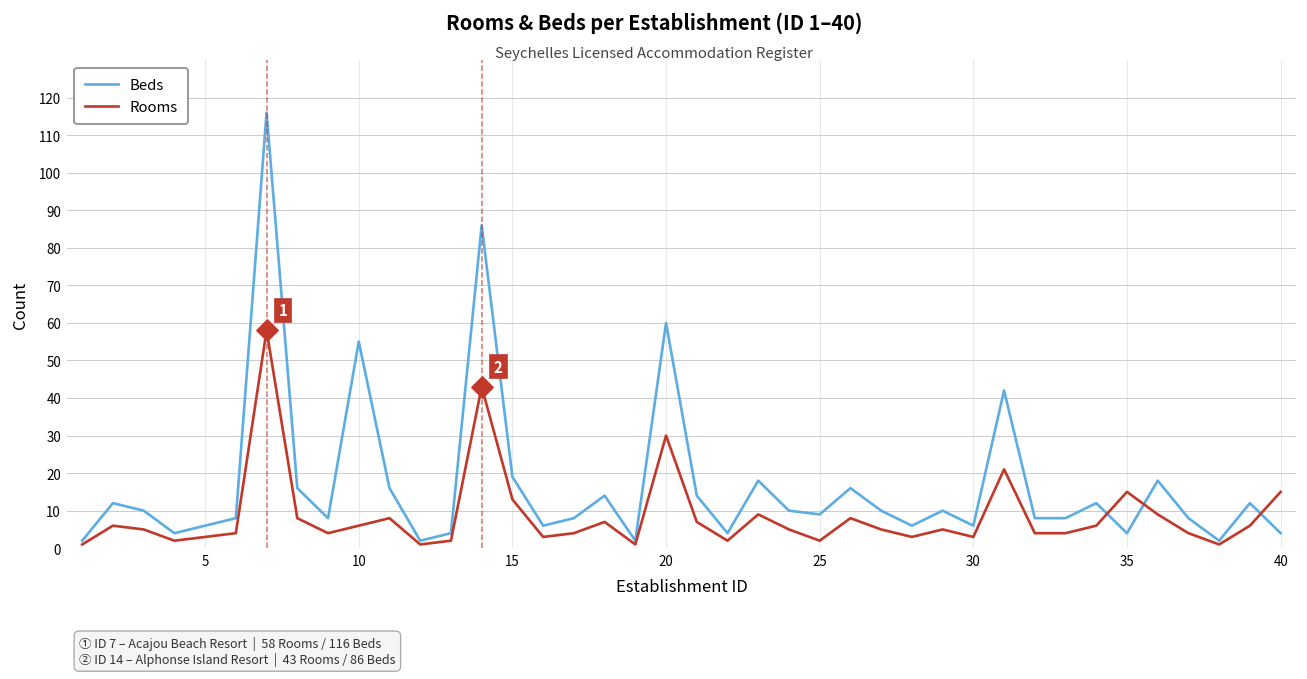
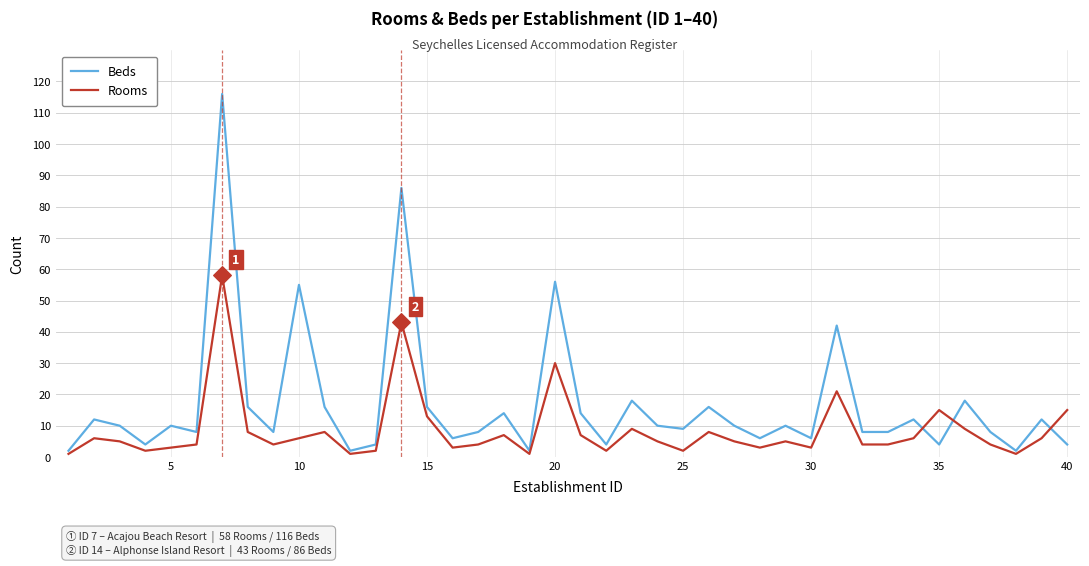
  {
    "Beds": {
-     "5": 6,
+     "5": 10,
      "10": 55,
-     "15": 19,
-     "20": 60,
+     "15": 16,
+     "20": 56,
      "25": 9,
      "30": 6,
      "35": 4,
      "40": 4
    }
  }
